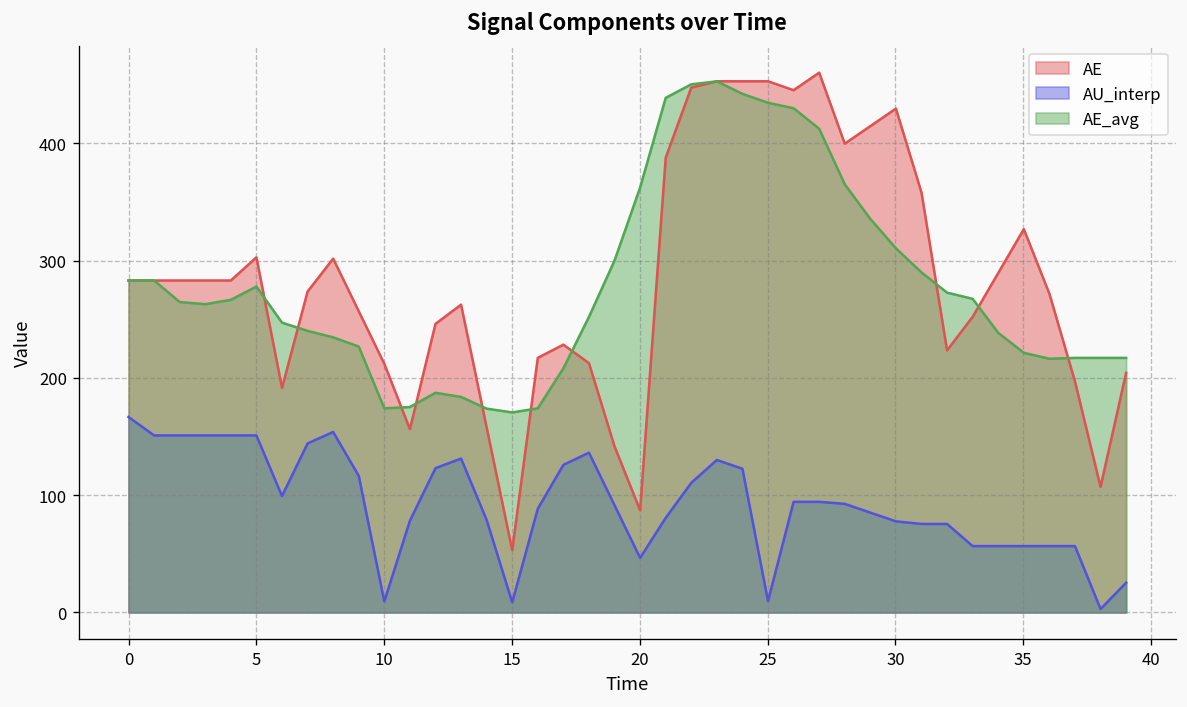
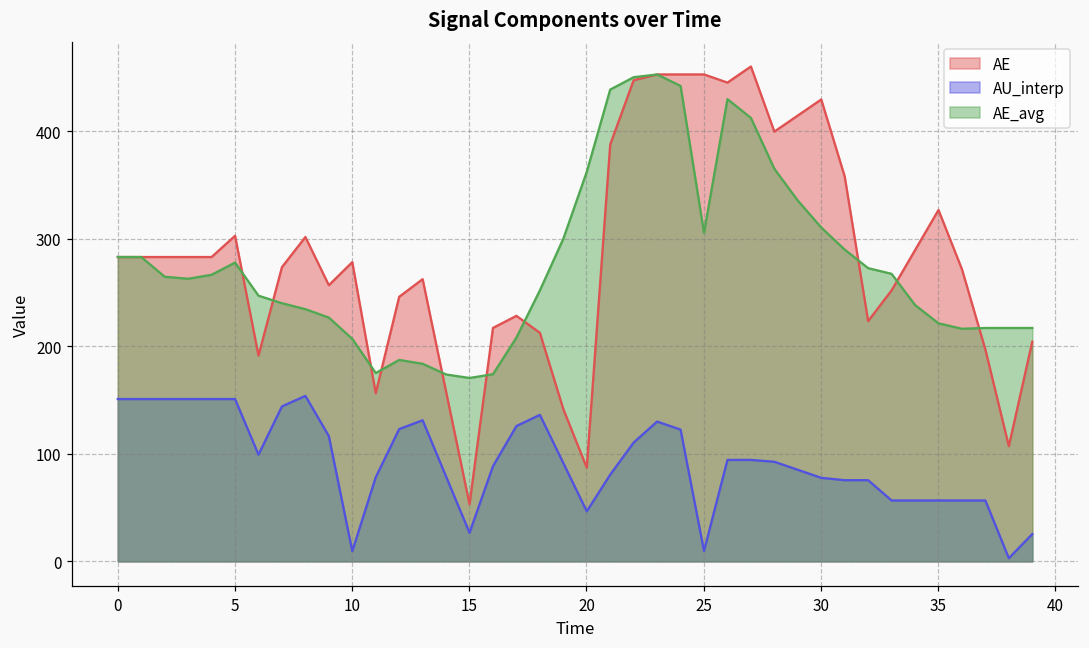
  {
    "AE": {
      "5": 300,
-     "10": 210,
+     "10": 280,
      "15": 50,
      "20": 90,
      "25": 450
    },
    "AU_interp": {
-     "0": 170,
+     "0": 150,
      "5": 150,
      "10": 10,
-     "15": 10,
+     "15": 30,
      "20": 50,
      "25": 10
    },
    "AE_avg": {
      "5": 280,
-     "10": 170,
+     "10": 210,
      "15": 170,
      "20": 360,
-     "25": 430
+     "25": 310
    }
  }
